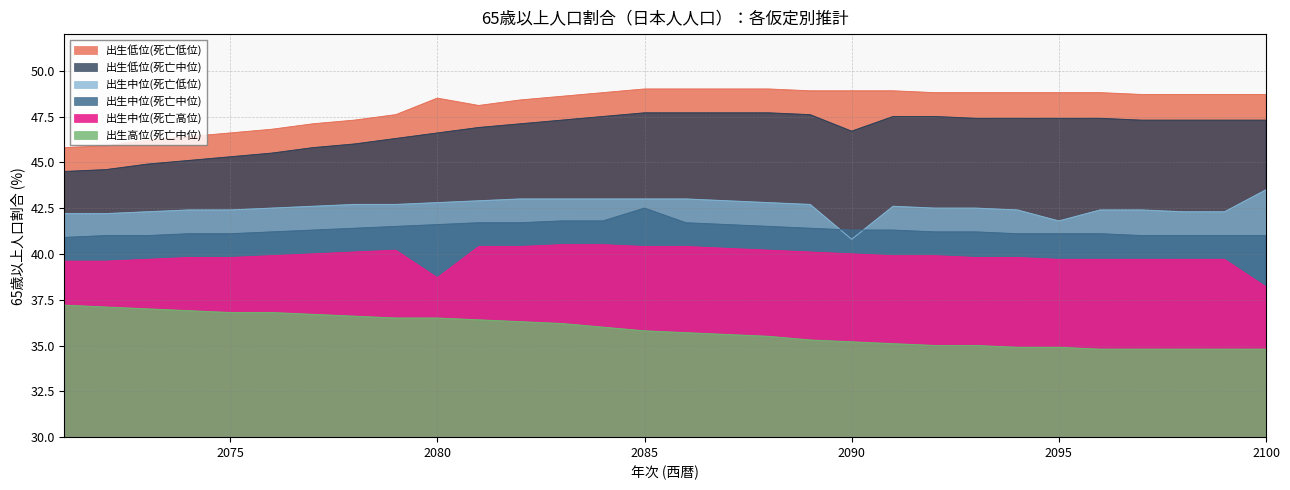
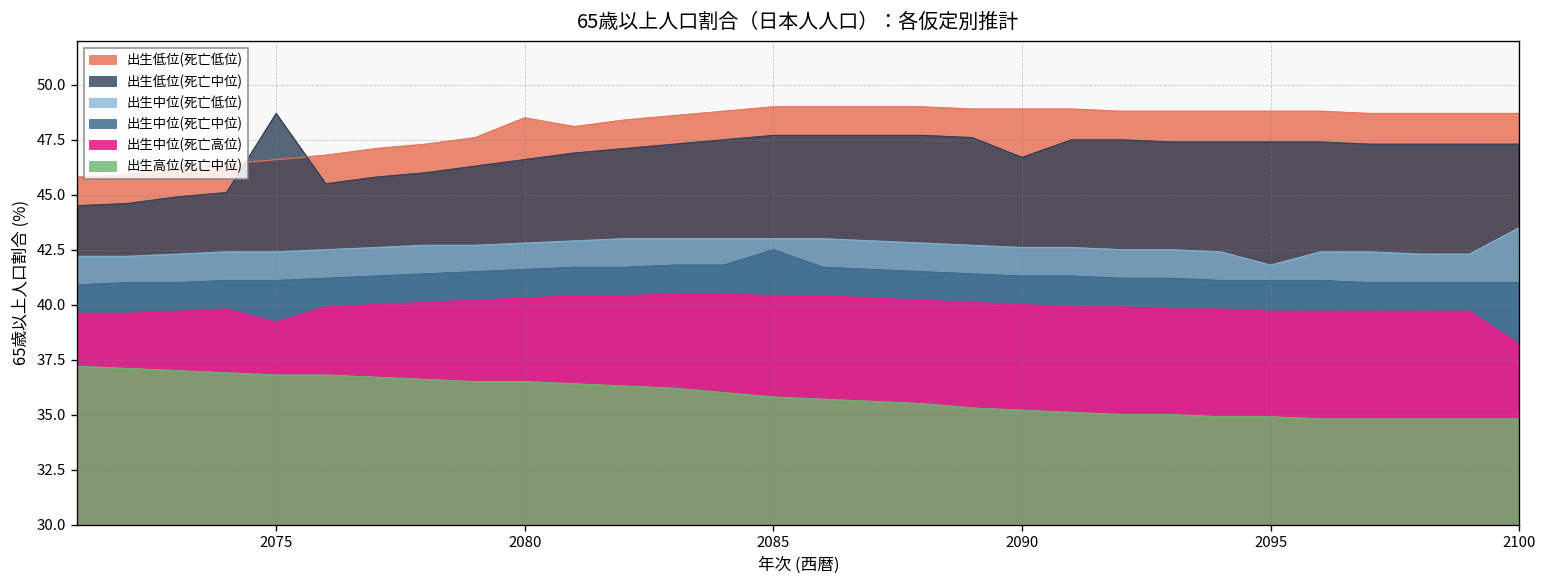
  {
    "出生低位(死亡低位)": {
      "2075": 46.6,
      "2080": 48.5,
      "2085": 49.0,
      "2090": 48.9,
      "2095": 48.8,
      "2100": 48.7
    },
    "出生低位(死亡中位)": {
-     "2075": 45.3,
+     "2075": 48.7,
      "2080": 46.6,
      "2085": 47.7,
      "2090": 46.7,
      "2095": 47.4,
      "2100": 47.3
    },
    "出生中位(死亡低位)": {
      "2075": 42.4,
      "2080": 42.8,
      "2085": 43.0,
-     "2090": 40.8,
+     "2090": 42.6,
      "2095": 41.8,
      "2100": 43.5
    },
    "出生中位(死亡中位)": {
      "2075": 41.1,
      "2080": 41.6,
      "2085": 42.5,
      "2090": 41.3,
      "2095": 41.1,
      "2100": 41.0
    },
    "出生中位(死亡高位)": {
-     "2075": 39.8,
-     "2080": 38.7,
+     "2075": 39.2,
+     "2080": 40.3,
      "2085": 40.4,
      "2090": 40.0,
      "2095": 39.7,
      "2100": 38.2
    },
    "出生高位(死亡中位)": {
      "2075": 36.8,
      "2080": 36.5,
      "2085": 35.8,
      "2090": 35.2,
      "2095": 34.9,
      "2100": 34.8
    }
  }
